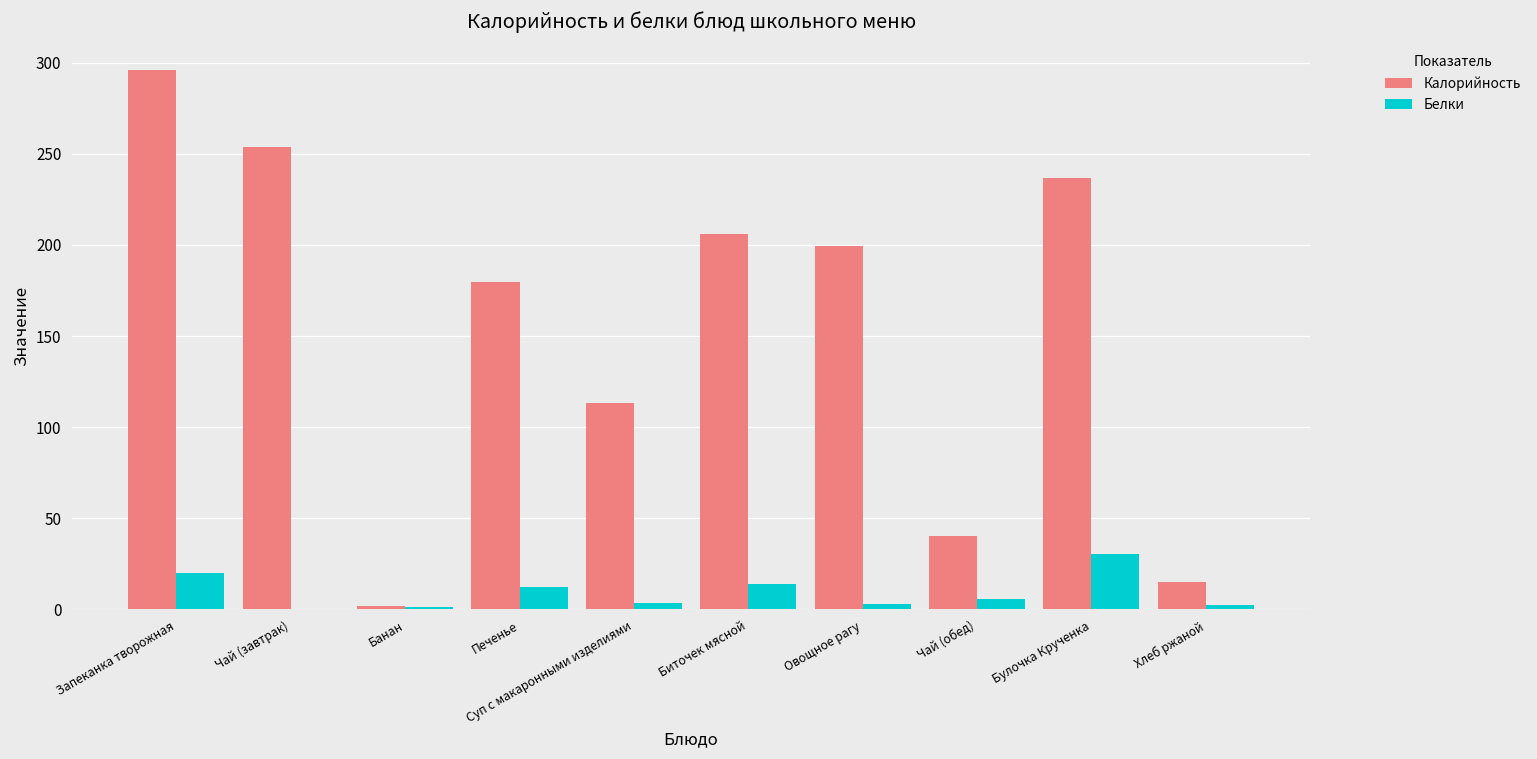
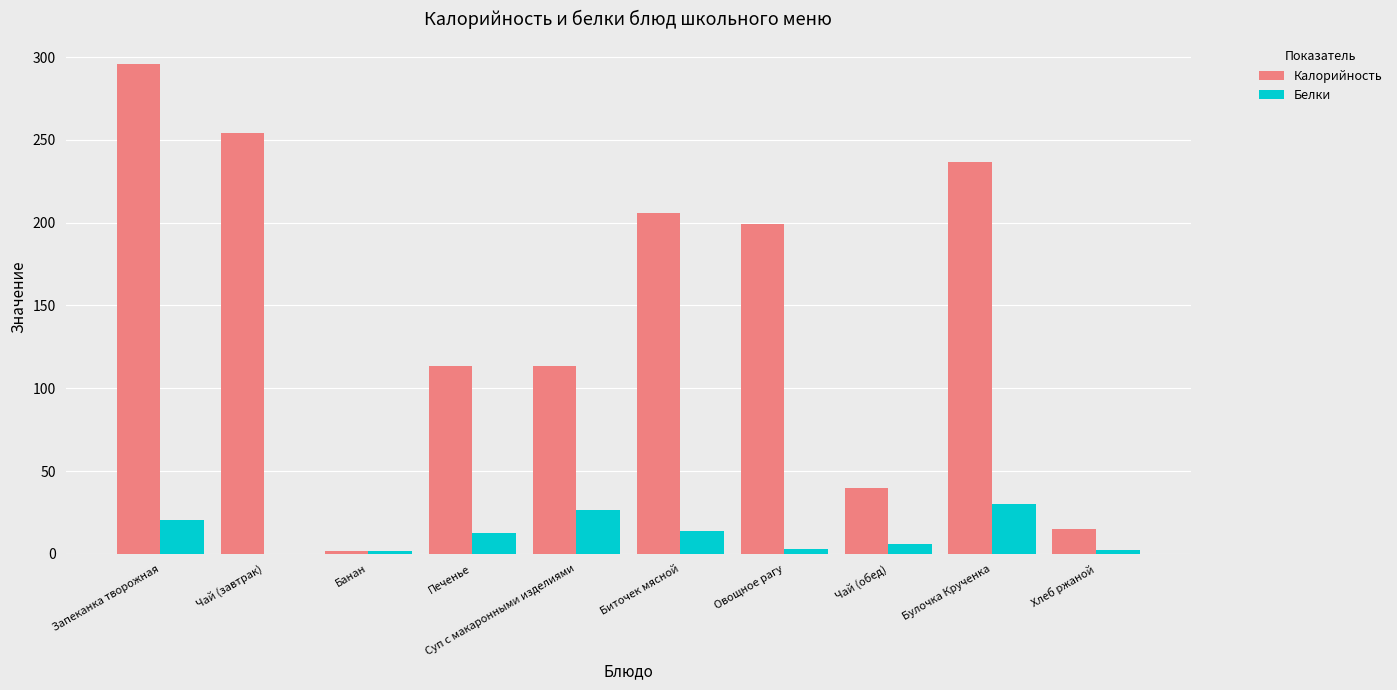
  {
    "Калорийность": {
      "Запеканка творожная": 296,
      "Чай (завтрак)": 254,
      "Банан": 2,
-     "Печенье": 179,
+     "Печенье": 113,
      "Суп с макаронными изделиями": 113,
      "Биточек мясной": 206,
      "Овощное рагу": 199,
      "Чай (обед)": 40,
      "Булочка Крученка": 236,
      "Хлеб ржаной": 15
    },
    "Белки": {
      "Запеканка творожная": 20,
      "Печенье": 12,
-     "Суп с макаронными изделиями": 3,
+     "Суп с макаронными изделиями": 26,
      "Биточек мясной": 14,
      "Овощное рагу": 3,
      "Чай (обед)": 6,
      "Булочка Крученка": 30,
      "Хлеб ржаной": 3
    }
  }
